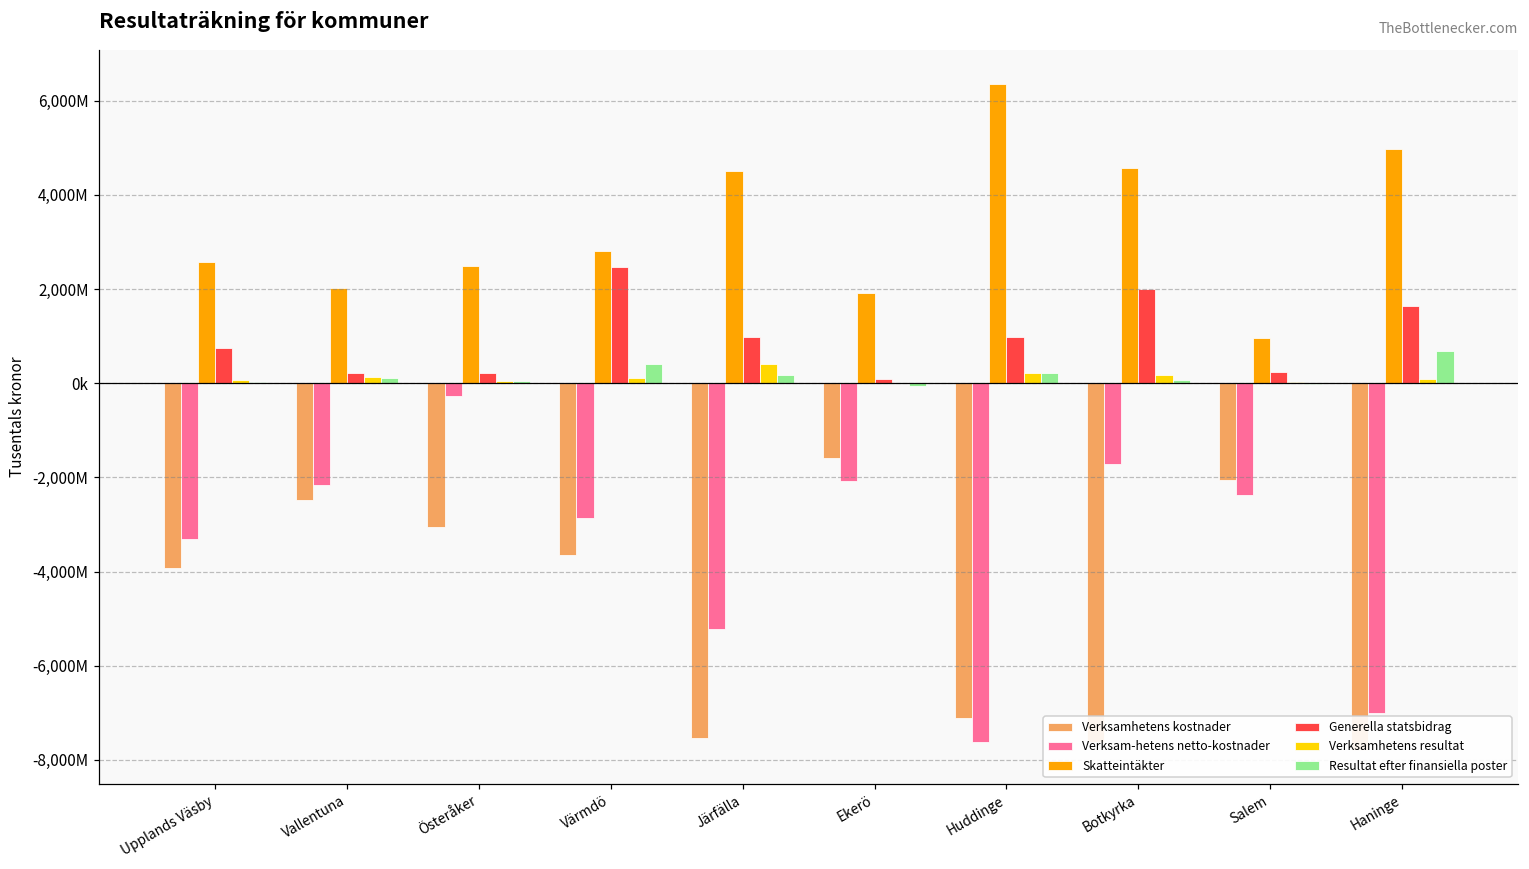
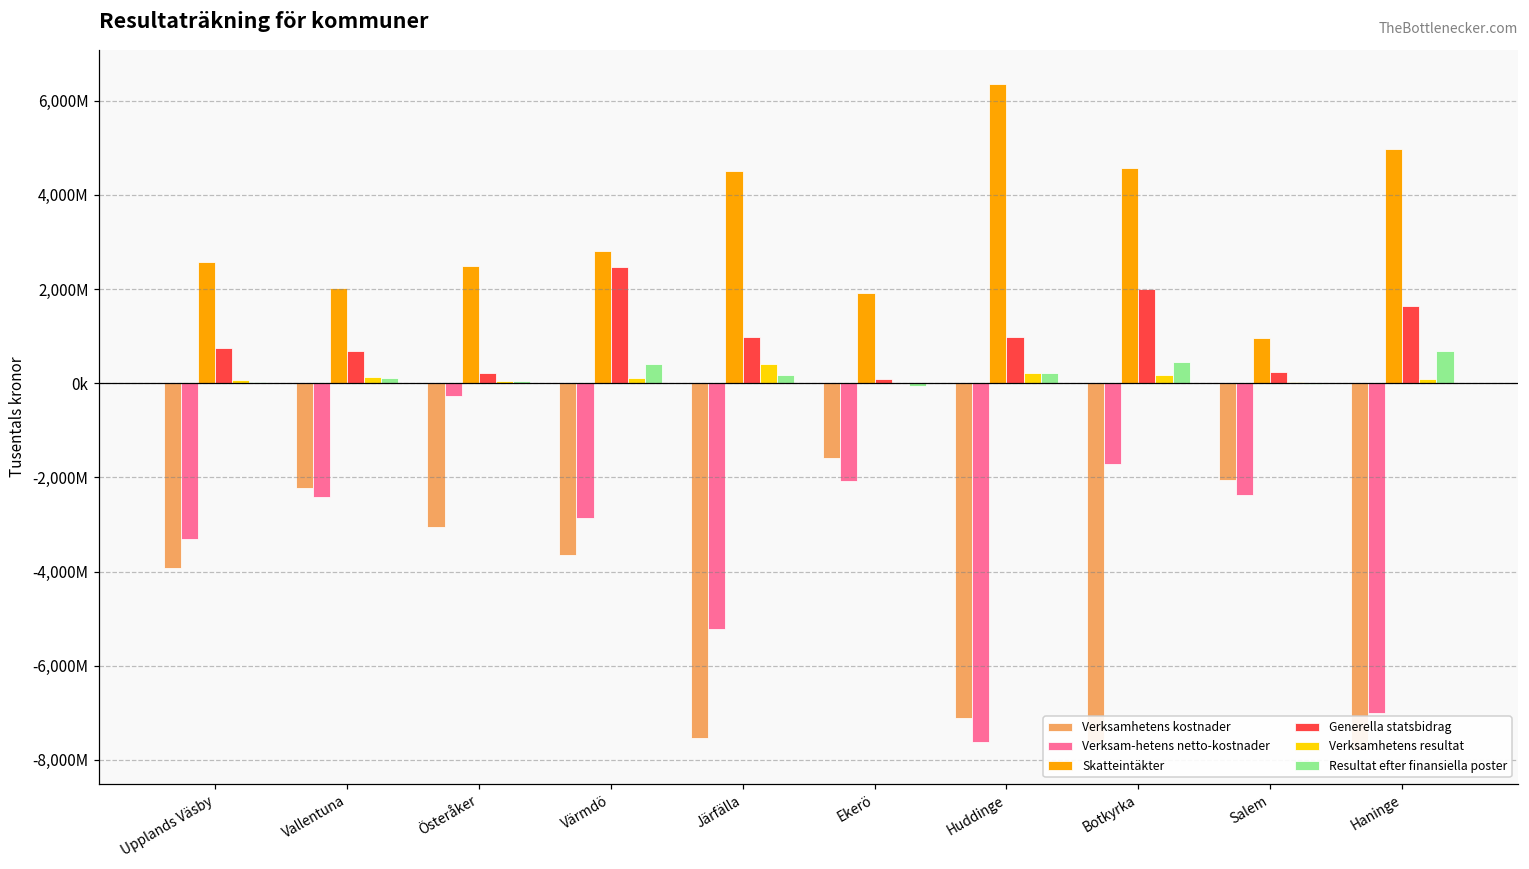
  {
    "Verksamhetens kostnader": {
      "Upplands Väsby": "-3,900,000,000",
-     "Vallentuna": "-2,500,000,000",
+     "Vallentuna": "-2,200,000,000",
      "Österåker": "-3,100,000,000",
      "Värmdö": "-3,600,000,000",
      "Järfälla": "-7,500,000,000",
      "Ekerö": "-1,600,000,000",
      "Huddinge": "-7,100,000,000",
      "Salem": "-2,000,000,000"
    },
    "Verksam-hetens netto-kostnader": {
      "Upplands Väsby": "-3,300,000,000",
-     "Vallentuna": "-2,200,000,000",
+     "Vallentuna": "-2,400,000,000",
      "Österåker": "-300,000,000",
      "Värmdö": "-2,900,000,000",
      "Järfälla": "-5,200,000,000",
      "Ekerö": "-2,100,000,000",
      "Huddinge": "-7,600,000,000",
      "Botkyrka": "-1,700,000,000",
      "Salem": "-2,400,000,000",
      "Haninge": "-7,000,000,000"
    },
    "Generella statsbidrag": {
      "Upplands Väsby": "700,000,000",
-     "Vallentuna": "200,000,000",
+     "Vallentuna": "700,000,000",
      "Österåker": "200,000,000",
      "Värmdö": "2,500,000,000",
      "Järfälla": "1,000,000,000",
      "Ekerö": "100,000,000",
      "Huddinge": "1,000,000,000",
      "Botkyrka": "2,000,000,000",
      "Salem": "200,000,000",
      "Haninge": "1,600,000,000"
    },
    "Resultat efter finansiella poster": {
      "Vallentuna": "100,000,000",
      "Värmdö": "400,000,000",
      "Järfälla": "200,000,000",
      "Ekerö": "-100,000,000",
      "Huddinge": "200,000,000",
-     "Botkyrka": "100,000,000",
+     "Botkyrka": "400,000,000",
      "Haninge": "700,000,000"
    }
  }
